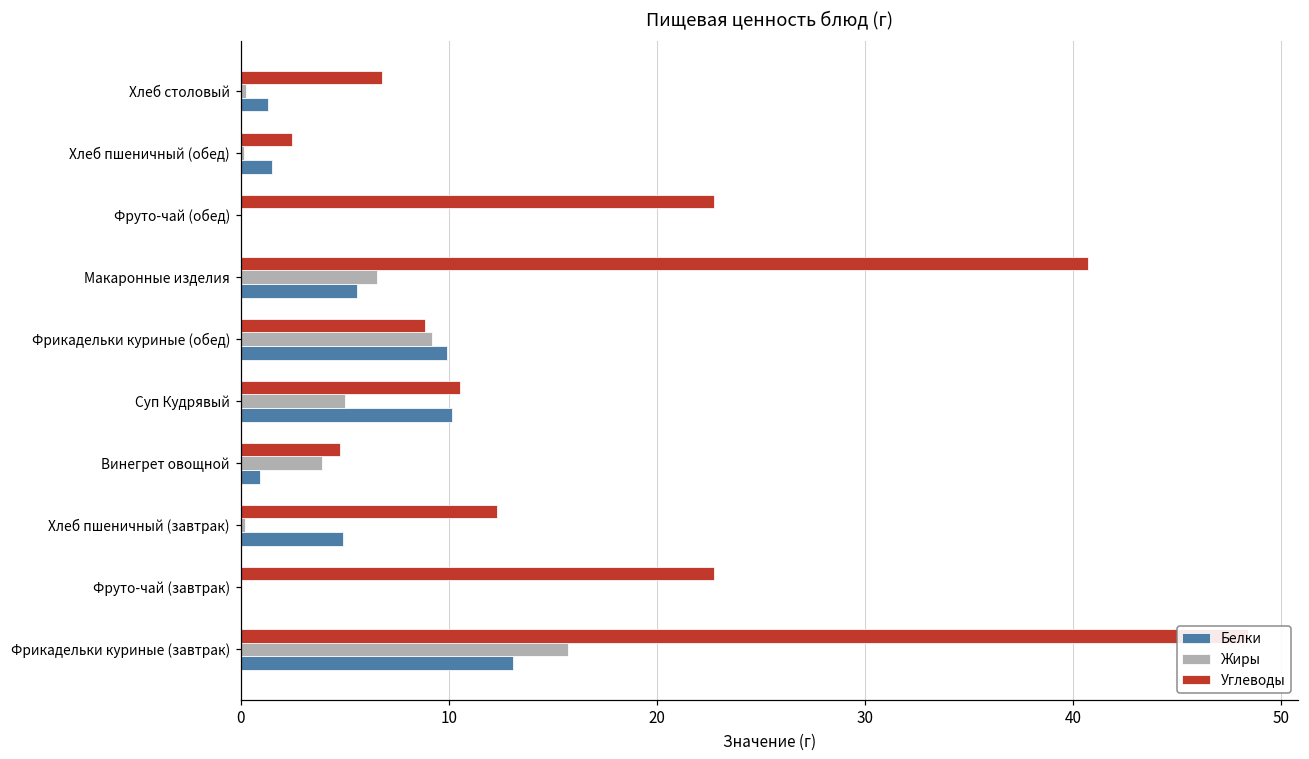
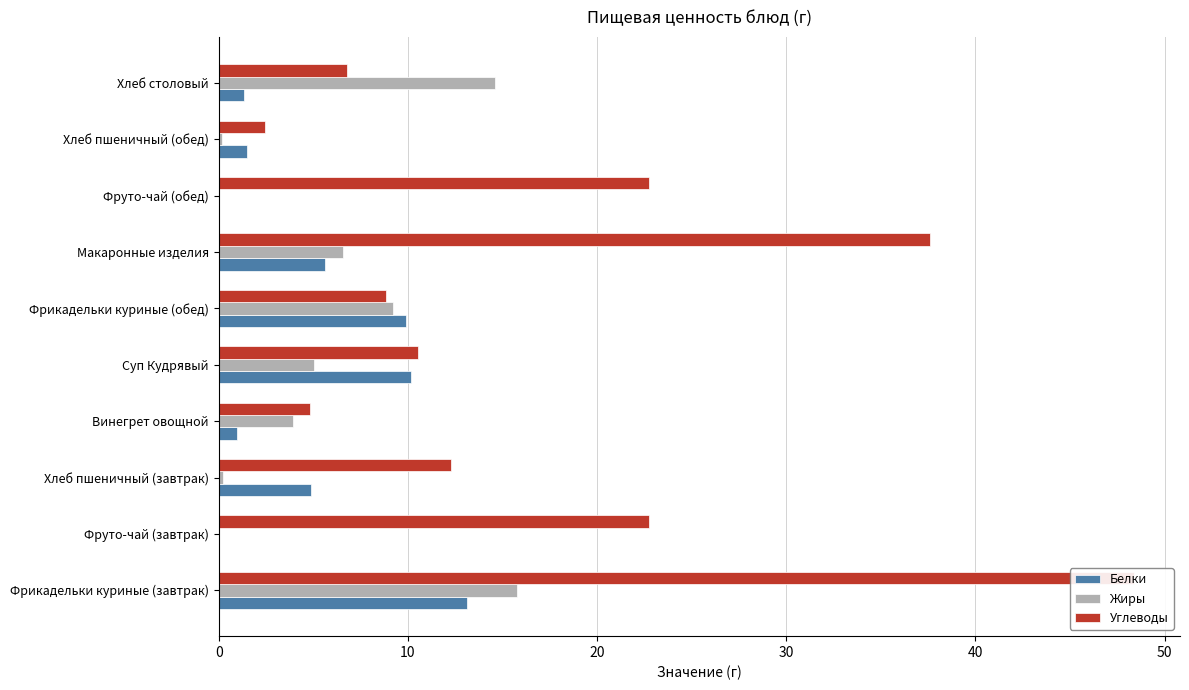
  {
    "Белки": {
      "Хлеб столовый": 1.3,
      "Хлеб пшеничный (обед)": 1.5,
      "Фруто-чай (обед)": 0.0,
      "Макаронные изделия": 5.6,
      "Фрикадельки куриные (обед)": 9.9,
      "Суп Кудрявый": 10.2,
      "Винегрет овощной": 0.9,
      "Хлеб пшеничный (завтрак)": 4.9,
      "Фруто-чай (завтрак)": 0.0,
      "Фрикадельки куриные (завтрак)": 13.1
    },
    "Жиры": {
-     "Хлеб столовый": 0.2,
+     "Хлеб столовый": 14.6,
      "Хлеб пшеничный (обед)": 0.2,
      "Фруто-чай (обед)": 0.0,
      "Макаронные изделия": 6.6,
      "Фрикадельки куриные (обед)": 9.2,
      "Суп Кудрявый": 5.0,
      "Винегрет овощной": 3.9,
      "Хлеб пшеничный (завтрак)": 0.2,
      "Фруто-чай (завтрак)": 0.0,
      "Фрикадельки куриные (завтрак)": 15.8
    },
    "Углеводы": {
      "Хлеб столовый": 6.8,
      "Хлеб пшеничный (обед)": 2.5,
      "Фруто-чай (обед)": 22.8,
-     "Макаронные изделия": 40.7,
+     "Макаронные изделия": 37.6,
      "Фрикадельки куриные (обед)": 8.8,
      "Суп Кудрявый": 10.5,
      "Винегрет овощной": 4.8,
      "Хлеб пшеничный (завтрак)": 12.3,
      "Фруто-чай (завтрак)": 22.8
    }
  }
